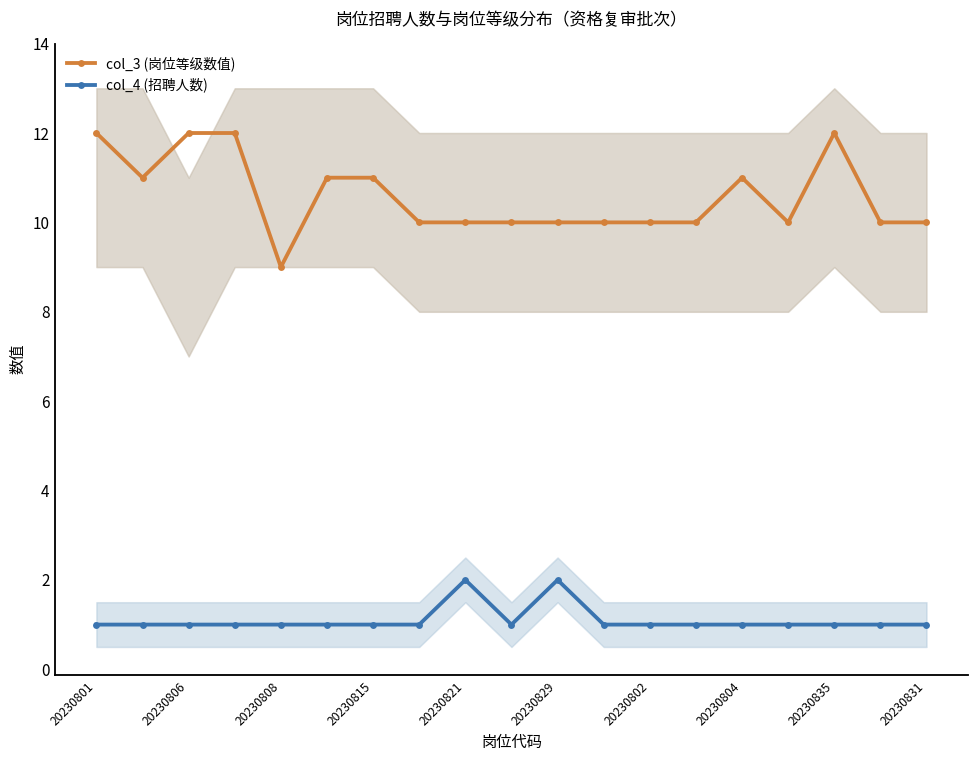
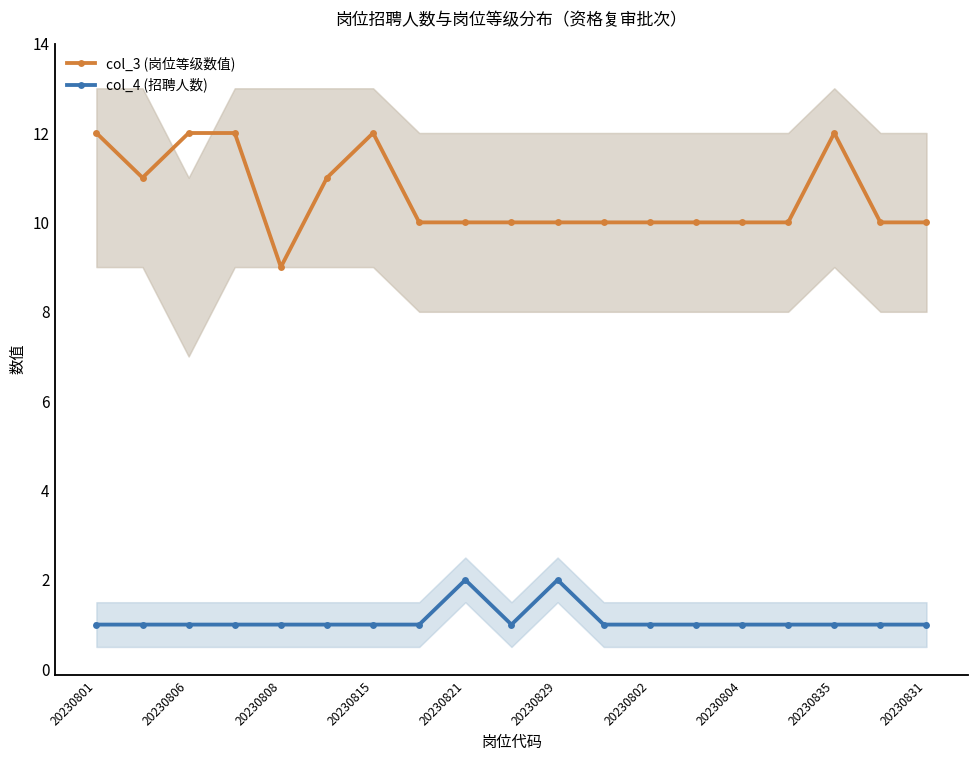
  {
    "col_3 (岗位等级数值)": {
      "20230801": 12,
      "20230806": 12,
      "20230808": 9,
-     "20230815": 11,
+     "20230815": 12,
      "20230821": 10,
      "20230829": 10,
      "20230802": 10,
-     "20230804": 11,
+     "20230804": 10,
      "20230835": 12,
      "20230831": 10
    },
    "col_4 (招聘人数)": {
      "20230801": 1,
      "20230806": 1,
      "20230808": 1,
      "20230815": 1,
      "20230821": 2,
      "20230829": 2,
      "20230802": 1,
      "20230804": 1,
      "20230835": 1,
      "20230831": 1
    }
  }
